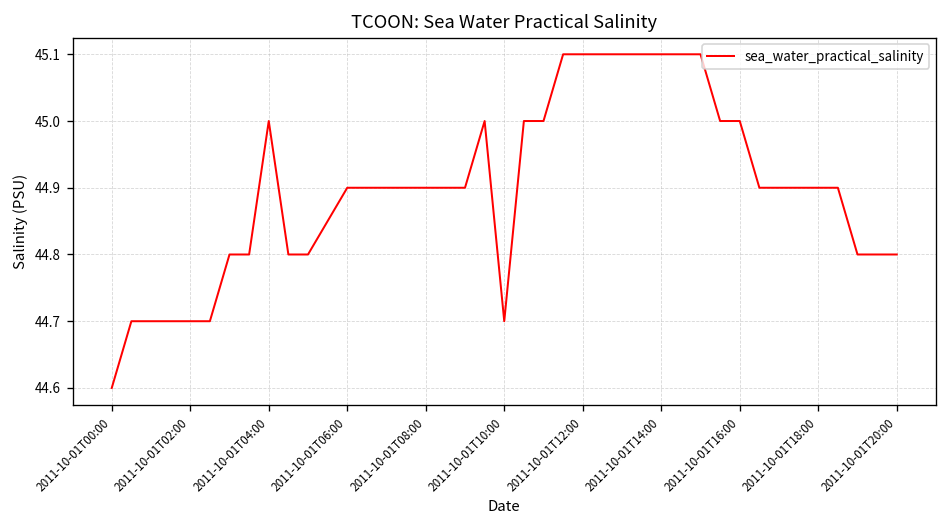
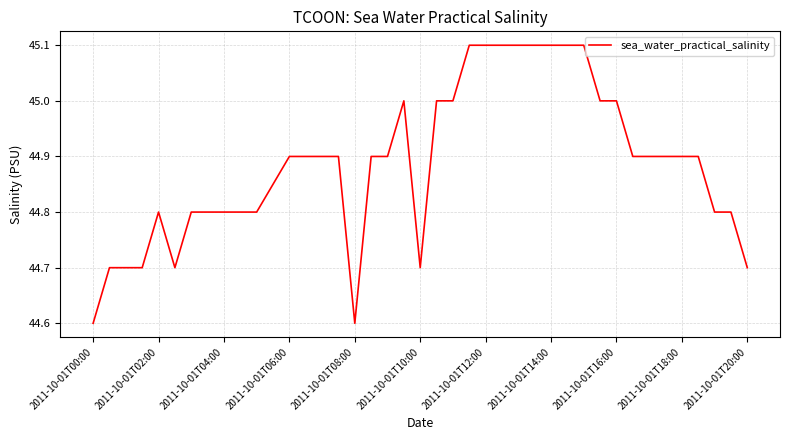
  {
    "2011-10-01T00:00": 44.6,
-   "2011-10-01T02:00": 44.7,
-   "2011-10-01T04:00": 45.0,
+   "2011-10-01T02:00": 44.8,
+   "2011-10-01T04:00": 44.8,
    "2011-10-01T06:00": 44.9,
-   "2011-10-01T08:00": 44.9,
+   "2011-10-01T08:00": 44.6,
    "2011-10-01T10:00": 44.7,
    "2011-10-01T12:00": 45.1,
    "2011-10-01T14:00": 45.1,
    "2011-10-01T16:00": 45.0,
    "2011-10-01T18:00": 44.9,
-   "2011-10-01T20:00": 44.8
+   "2011-10-01T20:00": 44.7
  }
